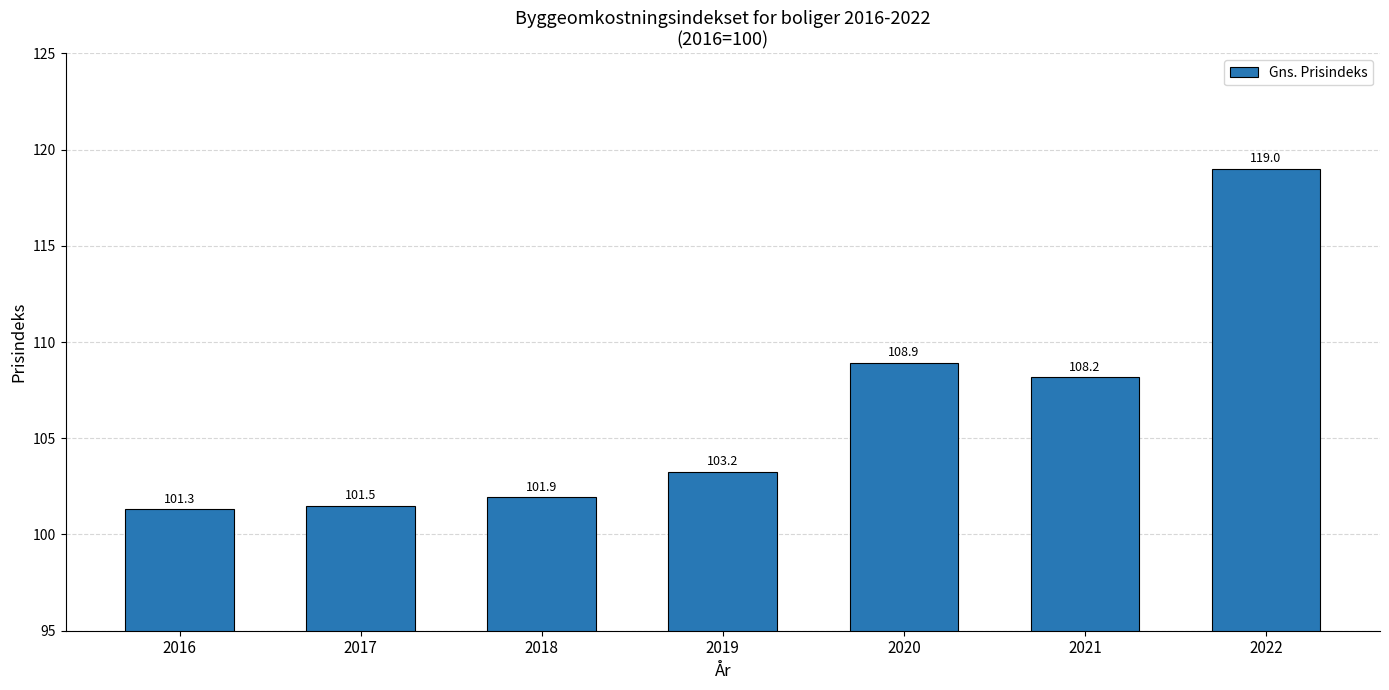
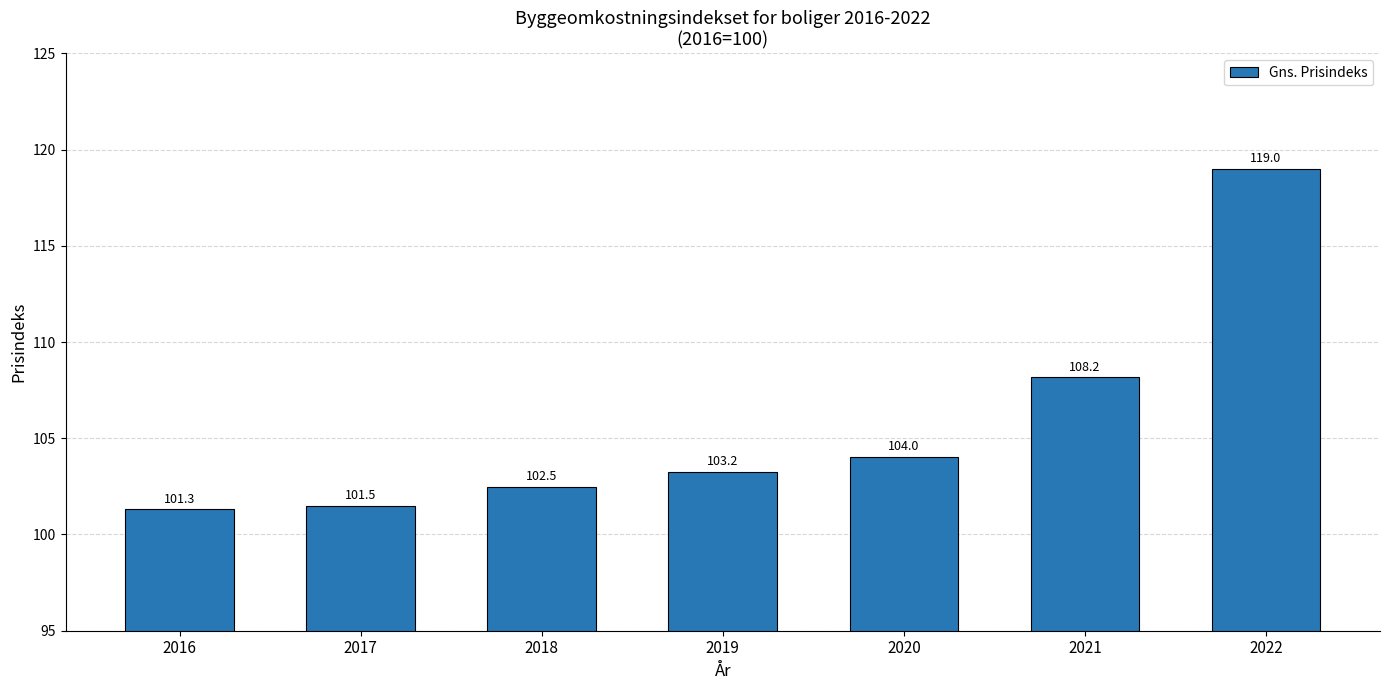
  {
    "2016": 101.3,
    "2017": 101.5,
-   "2018": 101.9,
+   "2018": 102.5,
    "2019": 103.2,
-   "2020": 108.9,
+   "2020": 104.0,
    "2021": 108.2,
    "2022": 119.0
  }
